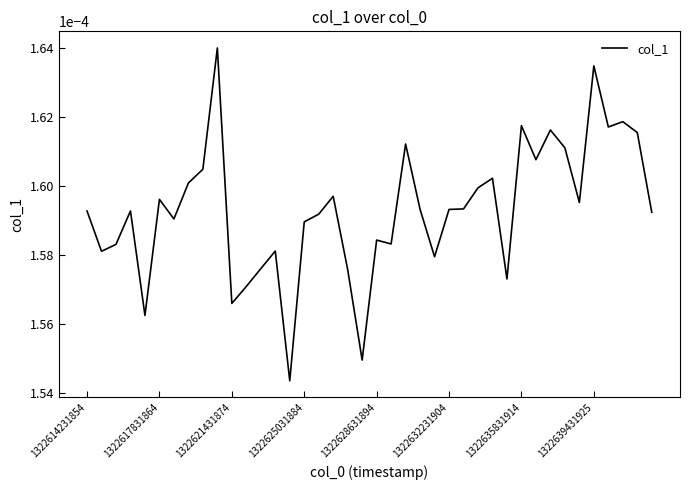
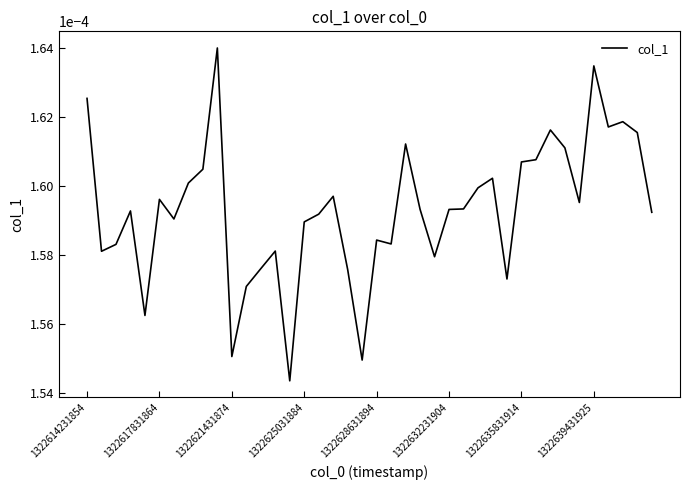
  {
-   "1322614231854": 0.0001593,
+   "1322614231854": 0.0001625,
    "1322617831864": 0.0001596,
-   "1322621431874": 0.0001566,
+   "1322621431874": 0.0001551,
    "1322625031884": 0.0001590,
    "1322628631894": 0.0001584,
    "1322632231904": 0.0001593,
-   "1322635831914": 0.0001617,
+   "1322635831914": 0.0001607,
    "1322639431925": 0.0001635
  }
